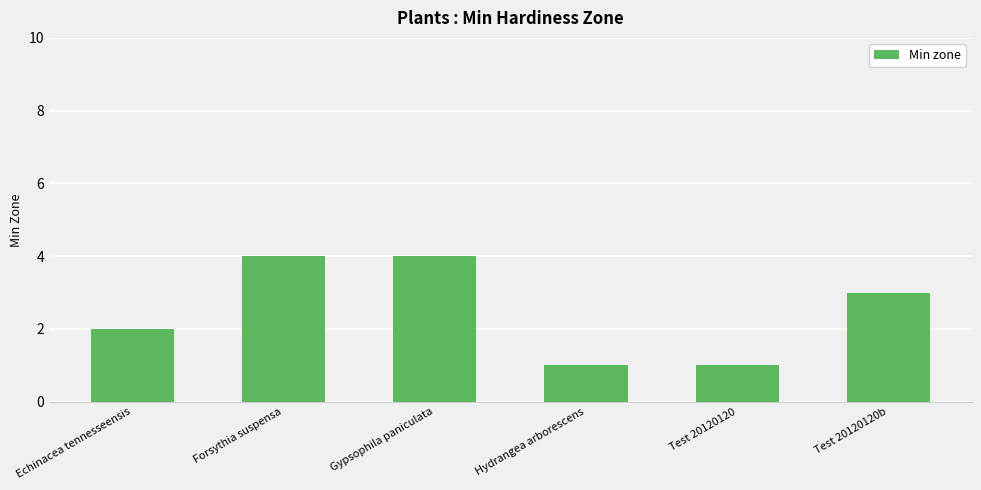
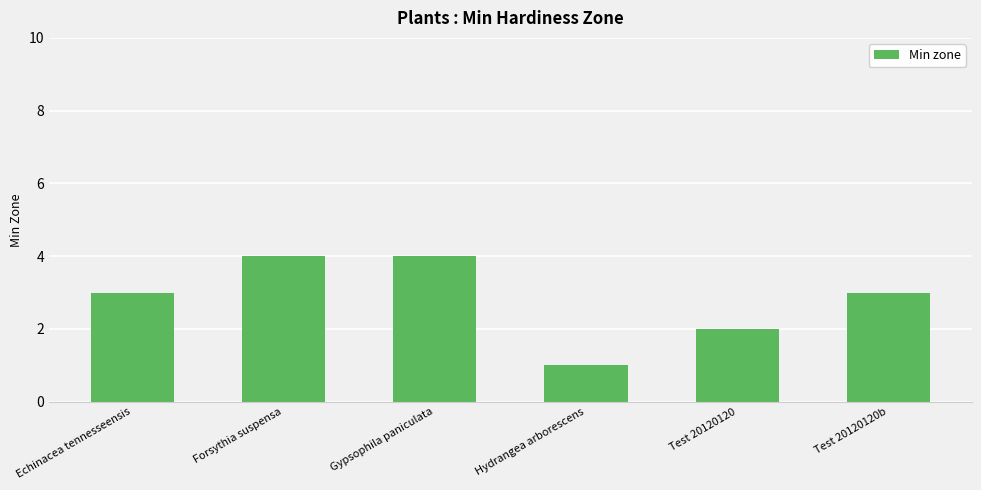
  {
-   "Echinacea tennesseensis": 2,
+   "Echinacea tennesseensis": 3,
    "Forsythia suspensa": 4,
    "Gypsophila paniculata": 4,
    "Hydrangea arborescens": 1,
-   "Test 20120120": 1,
+   "Test 20120120": 2,
    "Test 20120120b": 3
  }
